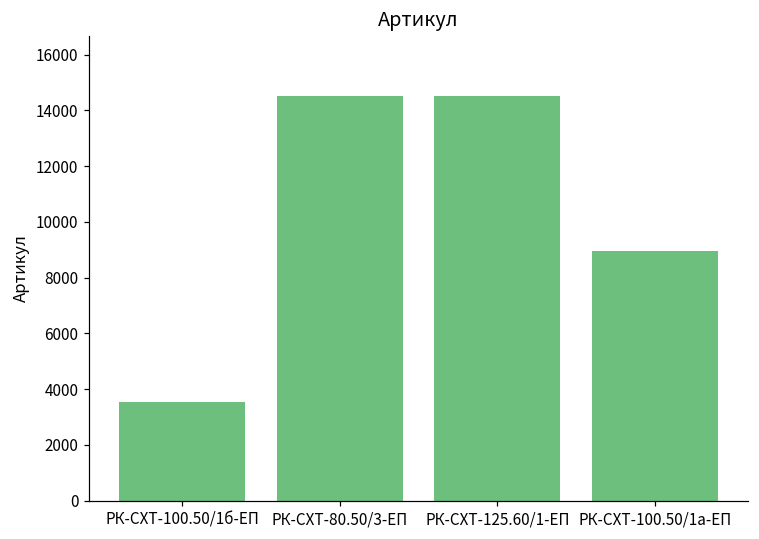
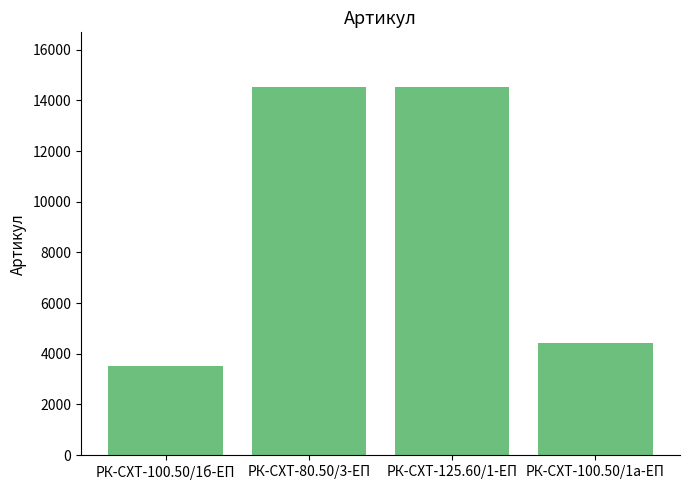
  {
    "РК-СХТ-100.50/1б-ЕП": 3500,
    "РК-СХТ-80.50/3-ЕП": 14500,
    "РК-СХТ-125.60/1-ЕП": 14500,
-   "РК-СХТ-100.50/1а-ЕП": 8900
+   "РК-СХТ-100.50/1а-ЕП": 4400
  }
